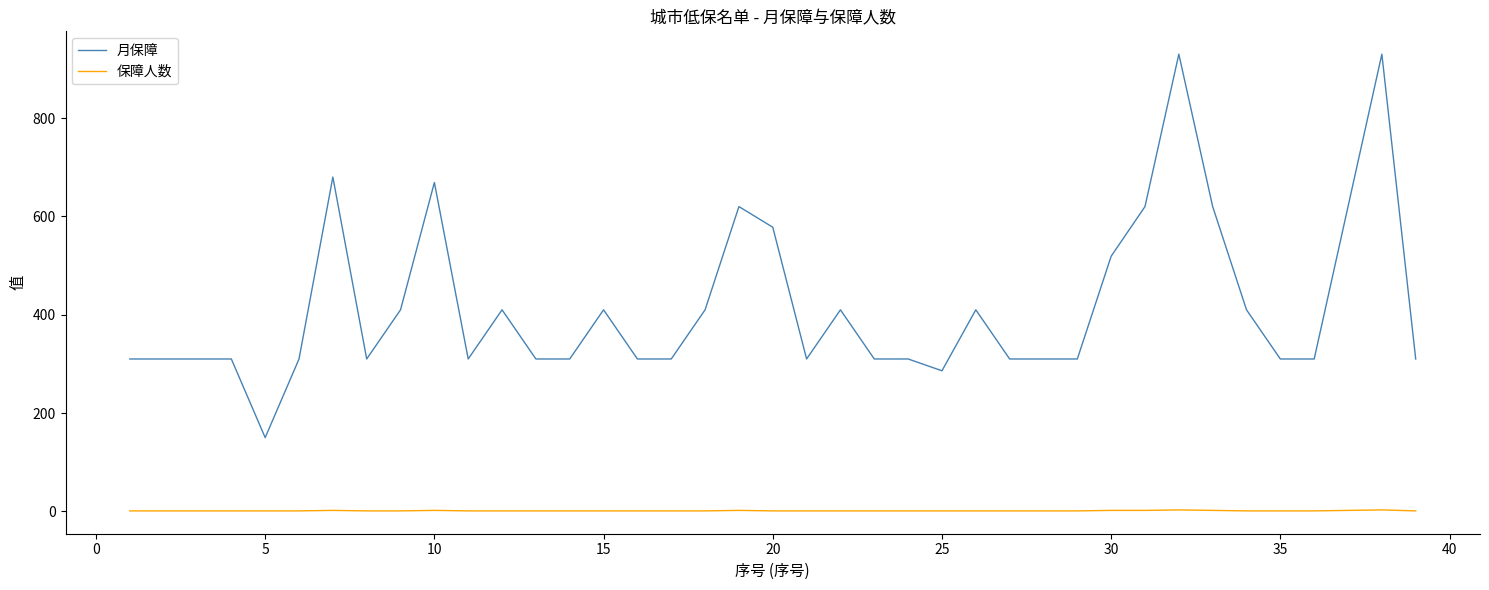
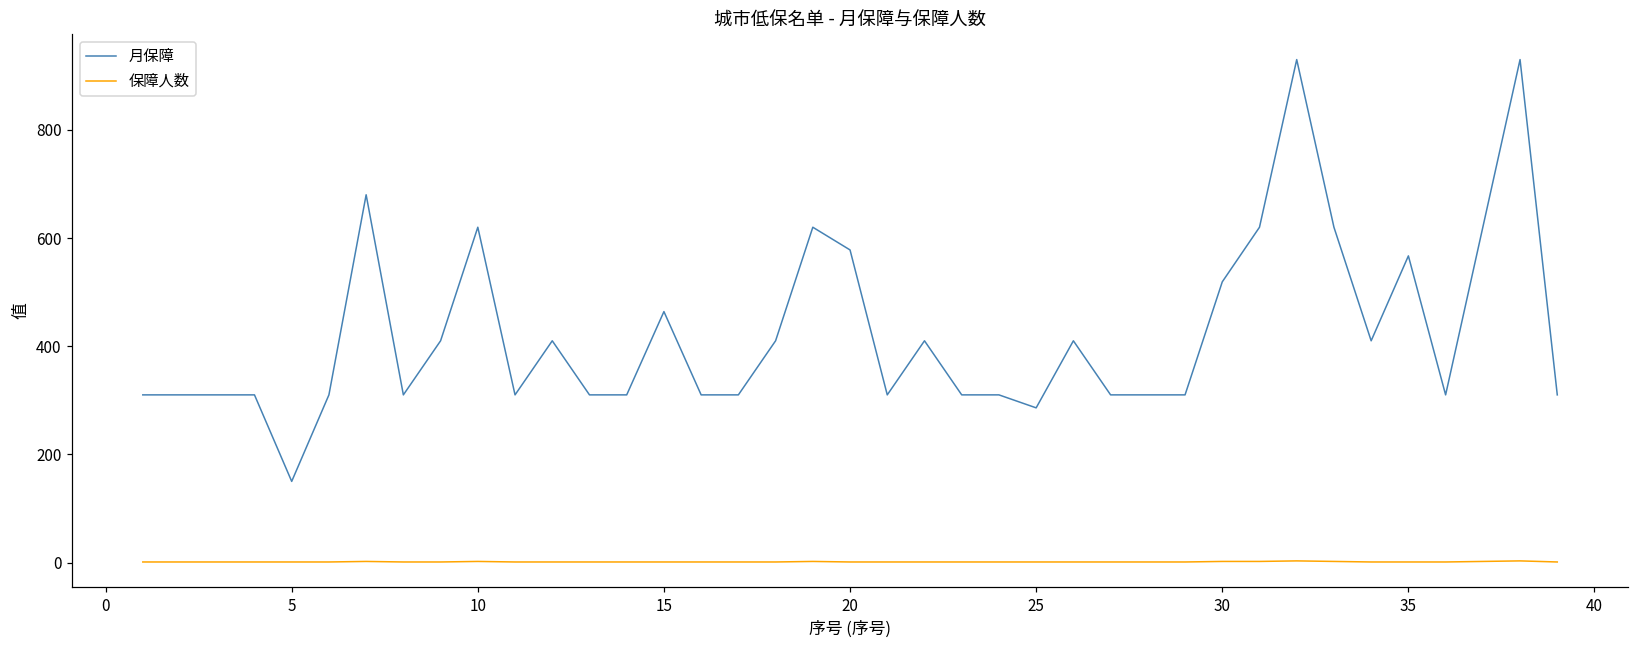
  {
    "月保障": {
      "5": 150,
-     "10": 670,
-     "15": 410,
+     "10": 620,
+     "15": 460,
      "20": 580,
      "25": 290,
      "30": 520,
-     "35": 310
+     "35": 570
    },
    "保障人数": {
      "5": 0,
      "10": 0,
      "15": 0,
      "20": 0,
      "25": 0,
      "30": 0,
      "35": 0
    }
  }
